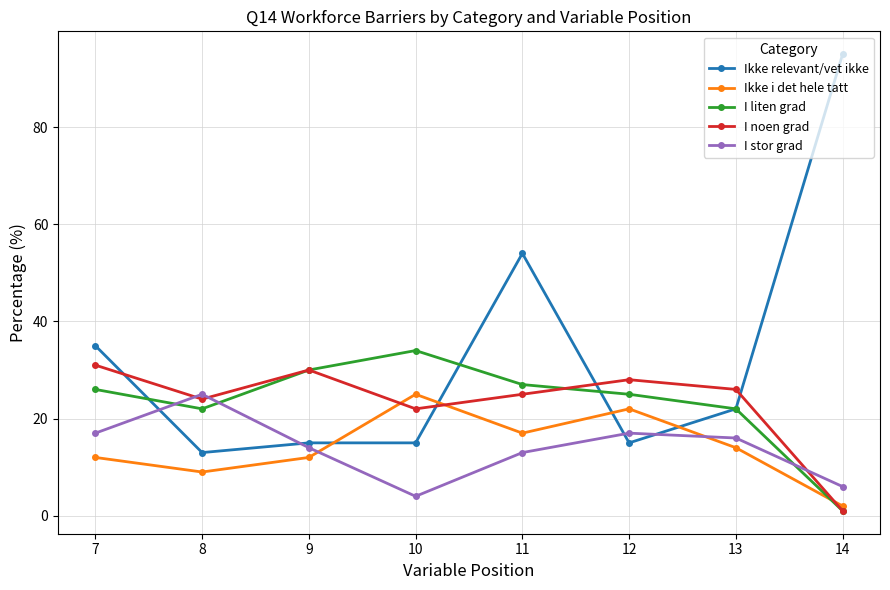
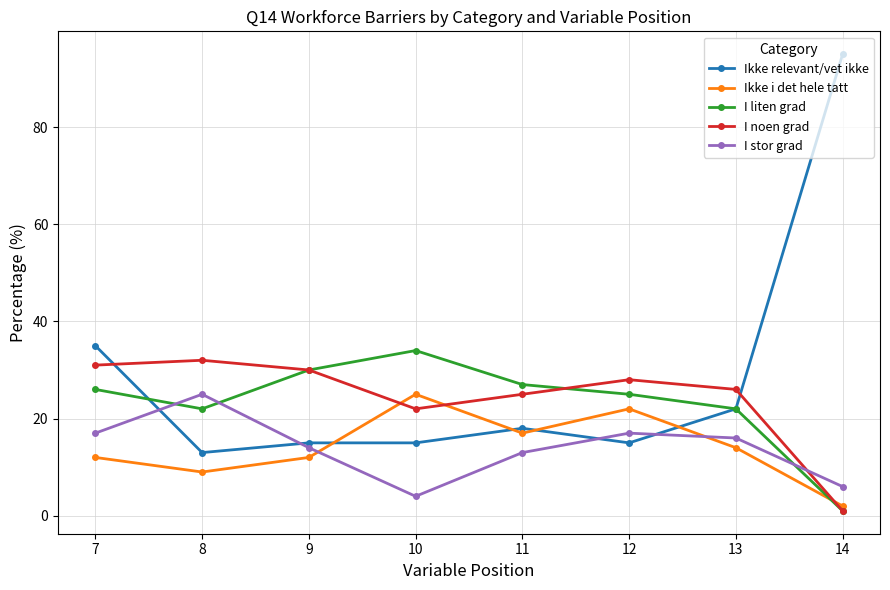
  {
    "Ikke relevant/vet ikke": {
      "7": 35,
      "8": 13,
      "9": 15,
      "10": 15,
-     "11": 54,
+     "11": 18,
      "12": 15
    },
    "Ikke i det hele tatt": {
      "7": 12,
      "8": 9,
      "9": 12,
      "10": 25,
      "11": 17,
      "12": 22,
      "13": 14,
      "14": 2
    },
    "I liten grad": {
      "7": 26,
      "8": 22,
      "10": 34,
      "11": 27,
      "12": 25
    },
    "I noen grad": {
      "7": 31,
-     "8": 24,
+     "8": 32,
      "10": 22,
      "11": 25,
      "12": 28,
      "13": 26
    },
    "I stor grad": {
      "7": 17,
      "8": 25,
      "9": 14,
      "10": 4,
      "11": 13,
      "12": 17,
      "13": 16,
      "14": 6
    }
  }
